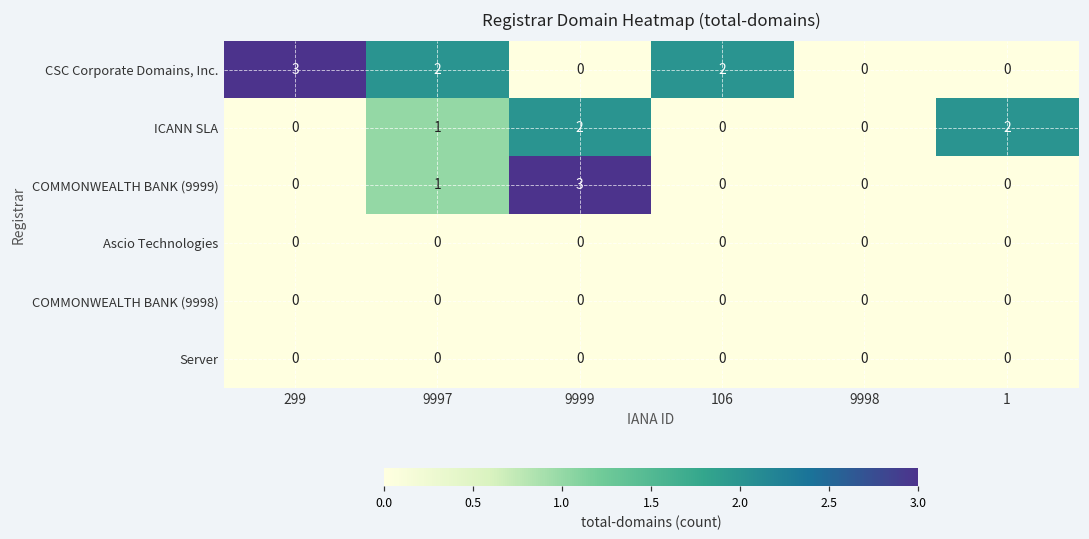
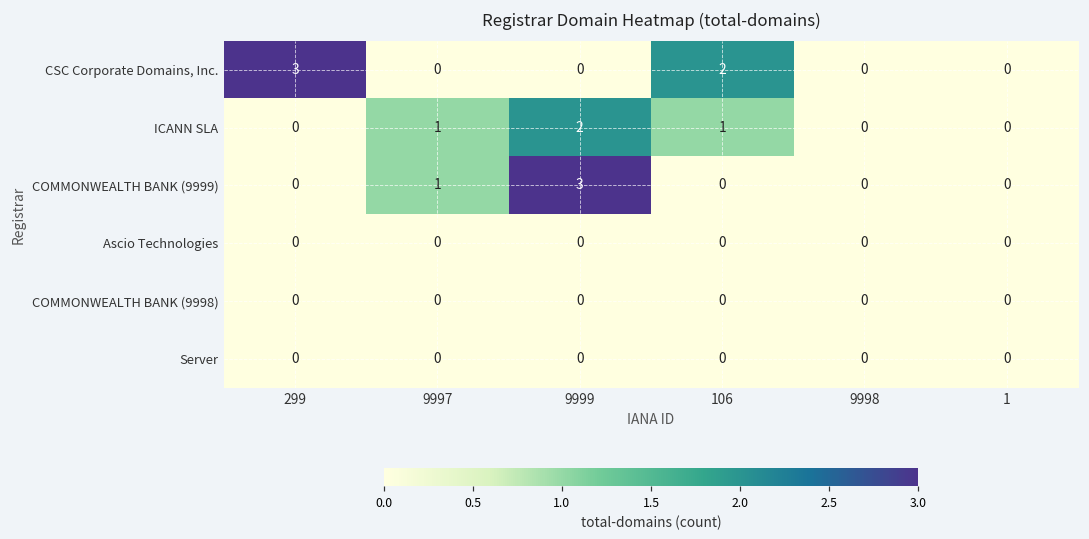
  {
    "CSC Corporate Domains, Inc.": {
      "299": 3,
-     "9997": 2,
+     "9997": 0,
      "9999": 0,
      "106": 2,
      "9998": 0,
      "1": 0
    },
    "ICANN SLA": {
      "299": 0,
      "9997": 1,
      "9999": 2,
-     "106": 0,
+     "106": 1,
      "9998": 0,
-     "1": 2
+     "1": 0
    },
    "COMMONWEALTH BANK (9999)": {
      "299": 0,
      "9997": 1,
      "9999": 3,
      "106": 0,
      "9998": 0,
      "1": 0
    },
    "Ascio Technologies": {
      "299": 0,
      "9997": 0,
      "9999": 0,
      "106": 0,
      "9998": 0,
      "1": 0
    },
    "COMMONWEALTH BANK (9998)": {
      "299": 0,
      "9997": 0,
      "9999": 0,
      "106": 0,
      "9998": 0,
      "1": 0
    },
    "Server": {
      "299": 0,
      "9997": 0,
      "9999": 0,
      "106": 0,
      "9998": 0,
      "1": 0
    }
  }
